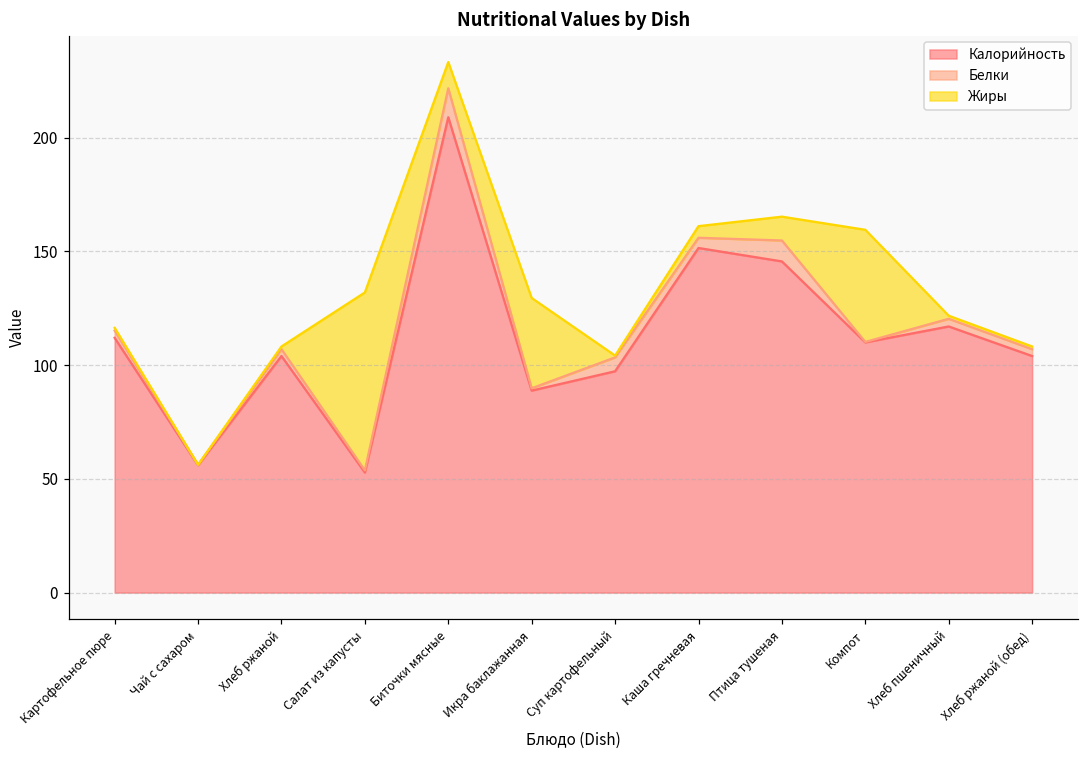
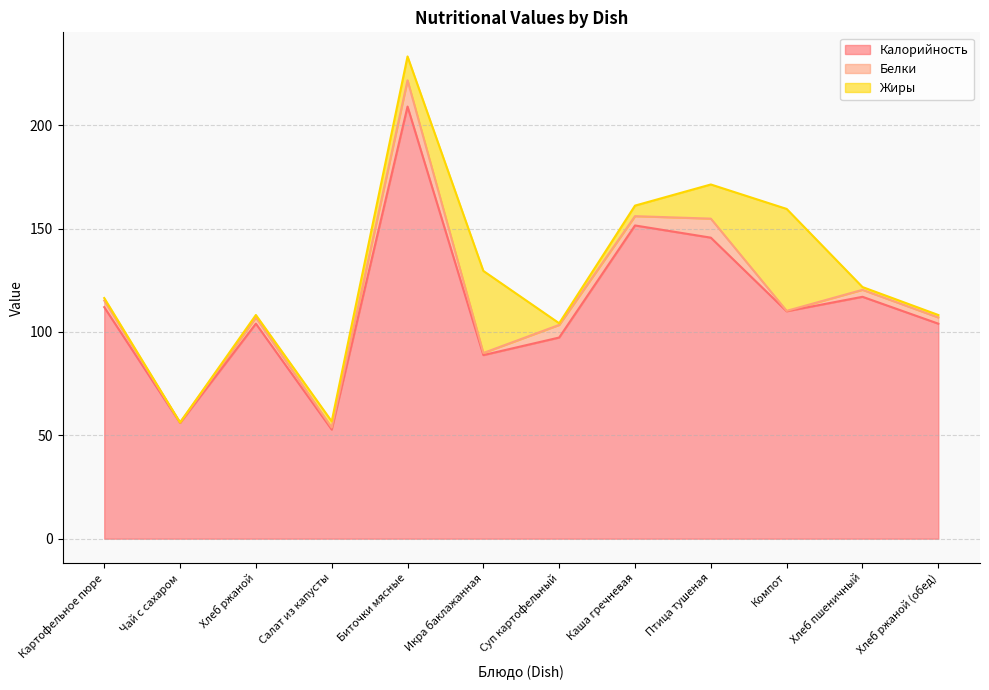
  {
    "Жиры": {
-     "Салат из капусты": 78,
+     "Салат из капусты": 3,
      "Биточки мясные": 12,
      "Икра баклажанная": 40,
      "Каша гречневая": 5,
-     "Птица тушеная": 10,
+     "Птица тушеная": 17,
      "Компот": 49,
      "Хлеб пшеничный": 1
    }
  }
